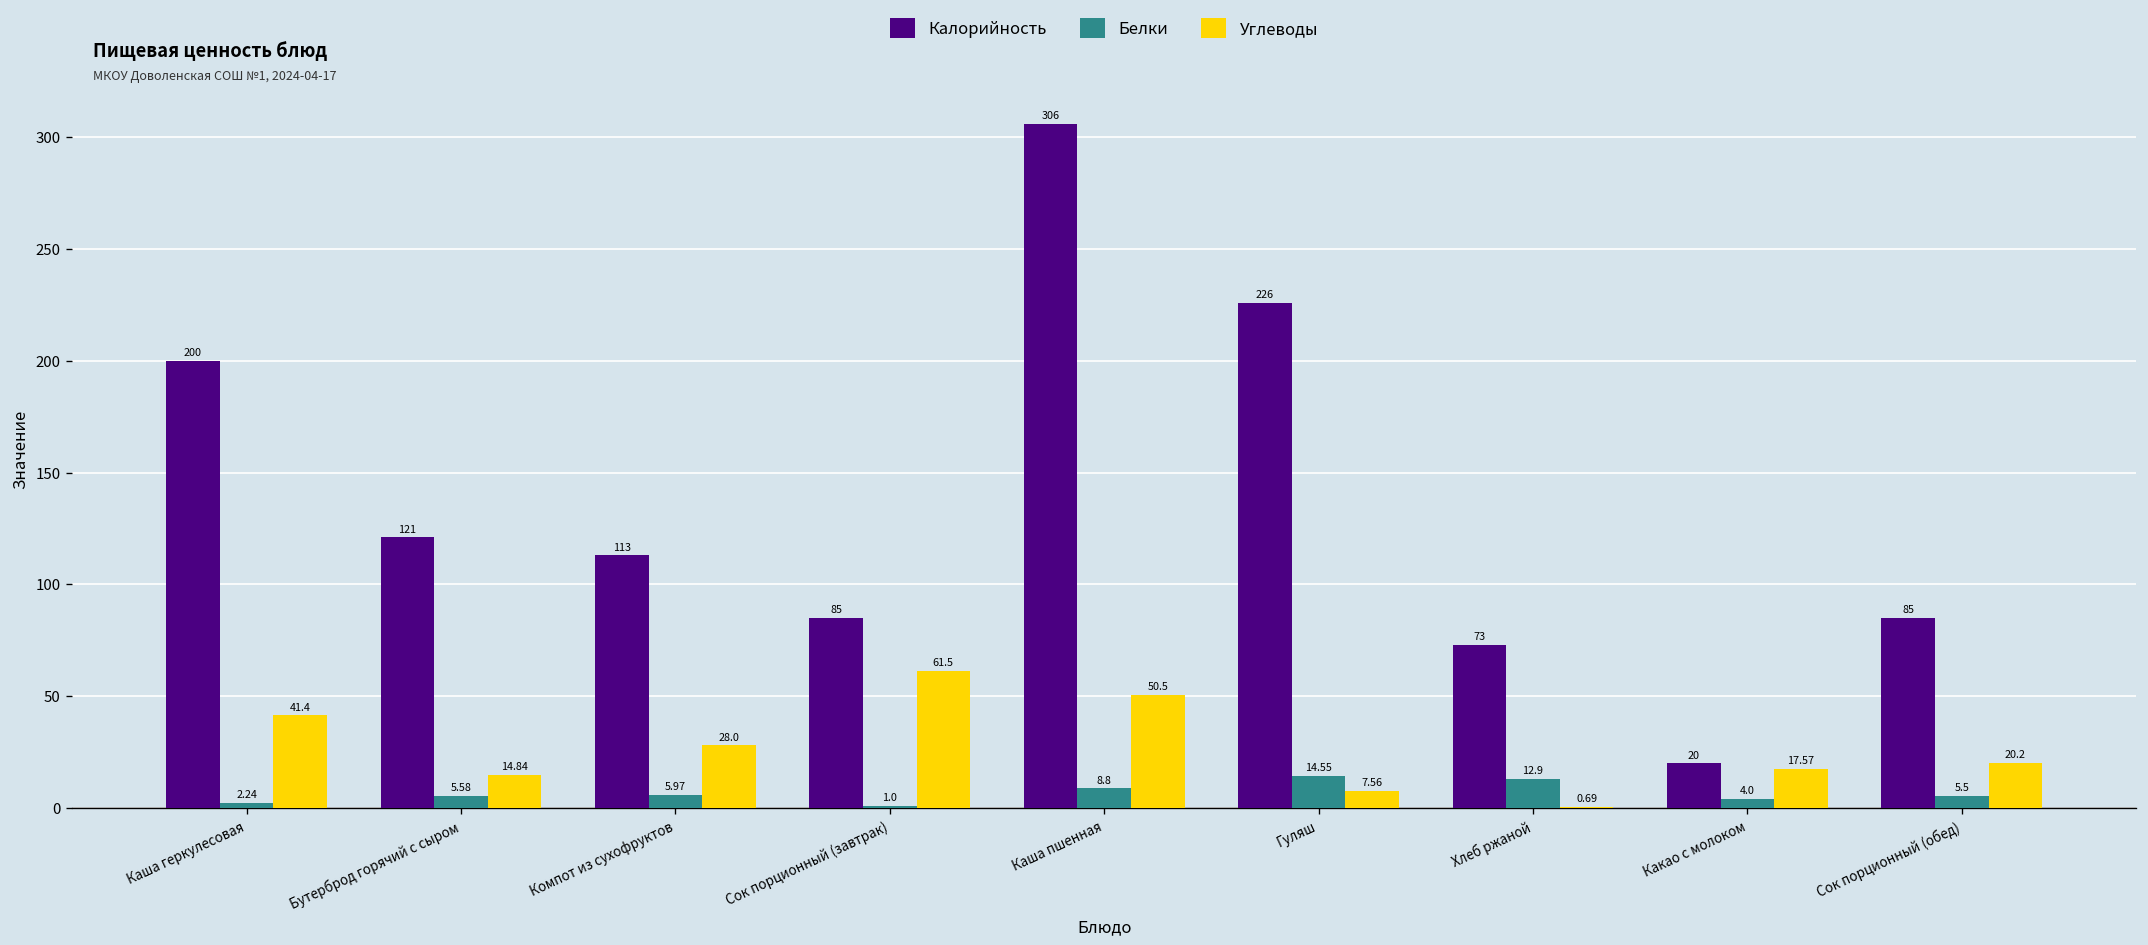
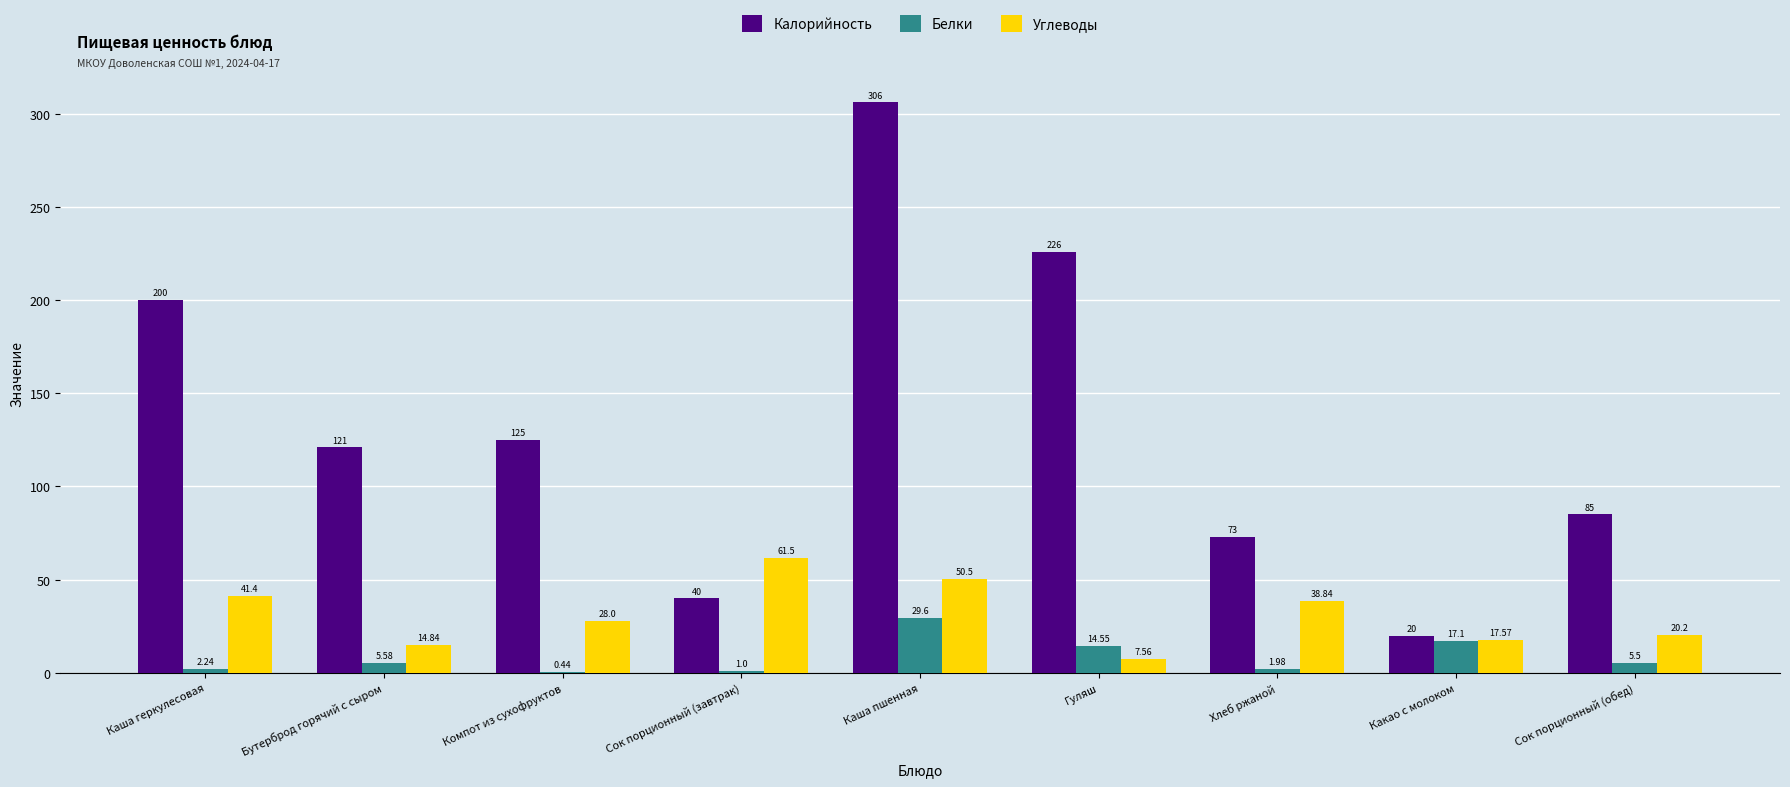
  {
    "Калорийность": {
      "Каша геркулесовая": 200,
      "Бутерброд горячий с сыром": 121,
-     "Компот из сухофруктов": 113,
-     "Сок порционный (завтрак)": 85,
+     "Компот из сухофруктов": 125,
+     "Сок порционный (завтрак)": 40,
      "Каша пшенная": 306,
      "Гуляш": 226,
      "Хлеб ржаной": 73,
      "Какао с молоком": 20,
      "Сок порционный (обед)": 85
    },
    "Белки": {
      "Каша геркулесовая": 2.24,
      "Бутерброд горячий с сыром": 5.58,
-     "Компот из сухофруктов": 5.97,
+     "Компот из сухофруктов": 0.44,
      "Сок порционный (завтрак)": 1.0,
-     "Каша пшенная": 8.8,
+     "Каша пшенная": 29.6,
      "Гуляш": 14.55,
-     "Хлеб ржаной": 12.9,
-     "Какао с молоком": 4.0,
+     "Хлеб ржаной": 1.98,
+     "Какао с молоком": 17.1,
      "Сок порционный (обед)": 5.5
    },
    "Углеводы": {
      "Каша геркулесовая": 41.4,
      "Бутерброд горячий с сыром": 14.84,
      "Компот из сухофруктов": 28.0,
      "Сок порционный (завтрак)": 61.5,
      "Каша пшенная": 50.5,
      "Гуляш": 7.56,
-     "Хлеб ржаной": 0.69,
+     "Хлеб ржаной": 38.84,
      "Какао с молоком": 17.57,
      "Сок порционный (обед)": 20.2
    }
  }
